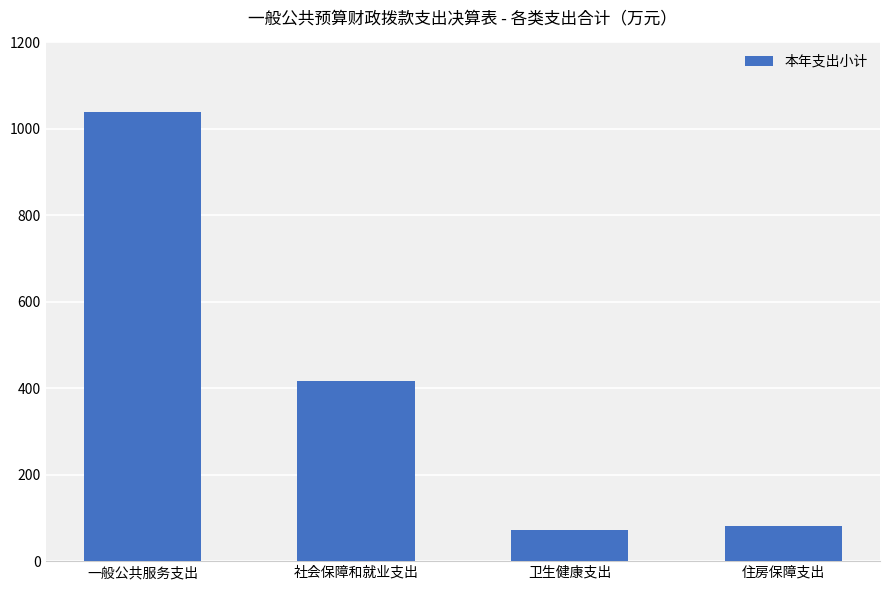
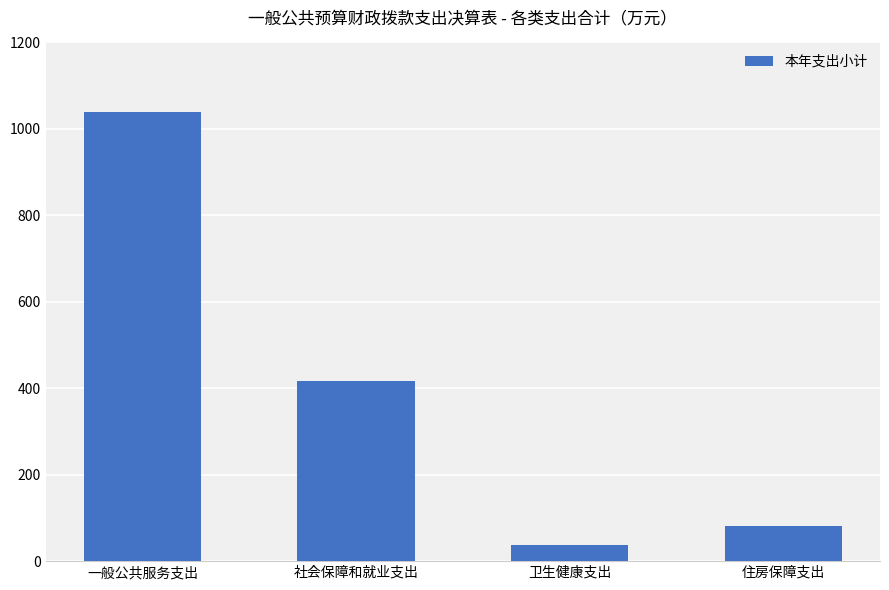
  {
    "一般公共服务支出": 1040,
    "社会保障和就业支出": 420,
-   "卫生健康支出": 70,
+   "卫生健康支出": 40,
    "住房保障支出": 80
  }
